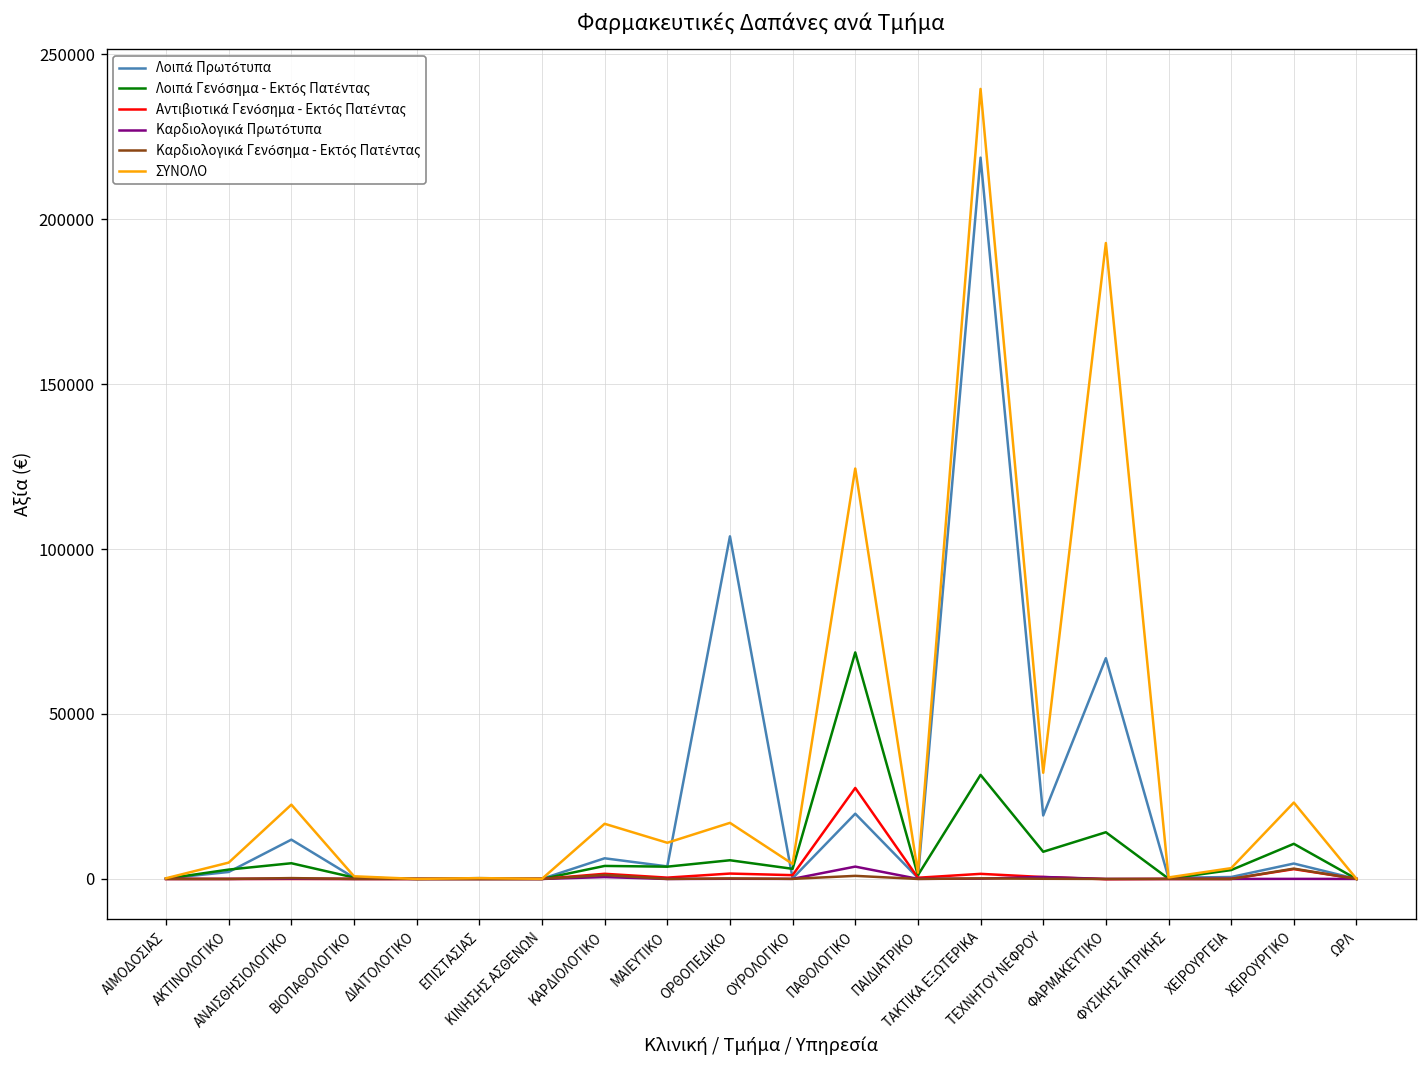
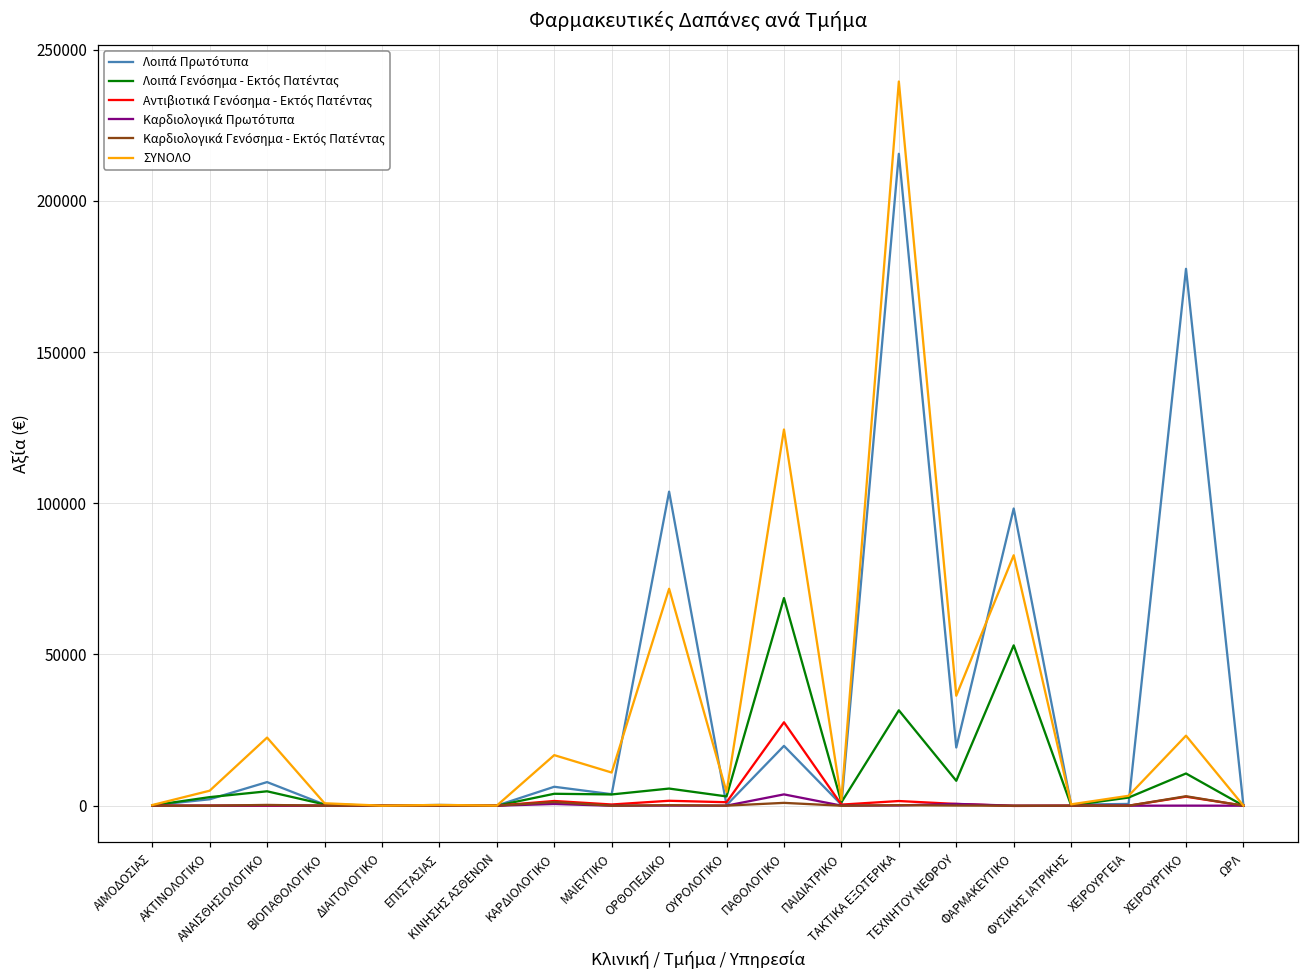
  {
    "Λοιπά Πρωτότυπα": {
-     "ΑΝΑΙΣΘΗΣΙΟΛΟΓΙΚΟ": 12000,
+     "ΑΝΑΙΣΘΗΣΙΟΛΟΓΙΚΟ": 8000,
      "ΚΑΡΔΙΟΛΟΓΙΚΟ": 6000,
      "ΟΡΘΟΠΕΔΙΚΟ": 104000,
      "ΠΑΘΟΛΟΓΙΚΟ": 20000,
-     "ΤΑΚΤΙΚΑ ΕΞΩΤΕΡΙΚΑ": 219000,
+     "ΤΑΚΤΙΚΑ ΕΞΩΤΕΡΙΚΑ": 216000,
      "ΤΕΧΝΗΤΟΥ ΝΕΦΡΟΥ": 19000,
-     "ΦΑΡΜΑΚΕΥΤΙΚΟ": 67000,
-     "ΧΕΙΡΟΥΡΓΙΚΟ": 5000
+     "ΦΑΡΜΑΚΕΥΤΙΚΟ": 98000,
+     "ΧΕΙΡΟΥΡΓΙΚΟ": 178000
    },
    "Λοιπά Γενόσημα - Εκτός Πατέντας": {
      "ΑΝΑΙΣΘΗΣΙΟΛΟΓΙΚΟ": 5000,
      "ΚΑΡΔΙΟΛΟΓΙΚΟ": 4000,
      "ΟΡΘΟΠΕΔΙΚΟ": 6000,
      "ΟΥΡΟΛΟΓΙΚΟ": 3000,
      "ΠΑΘΟΛΟΓΙΚΟ": 69000,
      "ΤΑΚΤΙΚΑ ΕΞΩΤΕΡΙΚΑ": 32000,
      "ΤΕΧΝΗΤΟΥ ΝΕΦΡΟΥ": 8000,
-     "ΦΑΡΜΑΚΕΥΤΙΚΟ": 14000,
+     "ΦΑΡΜΑΚΕΥΤΙΚΟ": 53000,
      "ΧΕΙΡΟΥΡΓΙΚΟ": 11000
    },
    "Αντιβιοτικά Γενόσημα - Εκτός Πατέντας": {
      "ΟΡΘΟΠΕΔΙΚΟ": 2000,
      "ΟΥΡΟΛΟΓΙΚΟ": 1000,
      "ΠΑΘΟΛΟΓΙΚΟ": 28000,
      "ΤΑΚΤΙΚΑ ΕΞΩΤΕΡΙΚΑ": 2000
    },
    "Καρδιολογικά Πρωτότυπα": {
      "ΠΑΘΟΛΟΓΙΚΟ": 4000,
      "ΧΕΙΡΟΥΡΓΙΚΟ": 0
    },
    "Καρδιολογικά Γενόσημα - Εκτός Πατέντας": {
      "ΠΑΘΟΛΟΓΙΚΟ": 1000
    },
    "ΣΥΝΟΛΟ": {
      "ΑΚΤΙΝΟΛΟΓΙΚΟ": 5000,
      "ΑΝΑΙΣΘΗΣΙΟΛΟΓΙΚΟ": 23000,
      "ΚΑΡΔΙΟΛΟΓΙΚΟ": 17000,
      "ΜΑΙΕΥΤΙΚΟ": 11000,
-     "ΟΡΘΟΠΕΔΙΚΟ": 17000,
+     "ΟΡΘΟΠΕΔΙΚΟ": 72000,
      "ΟΥΡΟΛΟΓΙΚΟ": 5000,
      "ΠΑΘΟΛΟΓΙΚΟ": 124000,
      "ΤΑΚΤΙΚΑ ΕΞΩΤΕΡΙΚΑ": 239000,
-     "ΤΕΧΝΗΤΟΥ ΝΕΦΡΟΥ": 32000,
-     "ΦΑΡΜΑΚΕΥΤΙΚΟ": 193000,
+     "ΤΕΧΝΗΤΟΥ ΝΕΦΡΟΥ": 36000,
+     "ΦΑΡΜΑΚΕΥΤΙΚΟ": 83000,
      "ΧΕΙΡΟΥΡΓΙΚΟ": 23000
    }
  }
